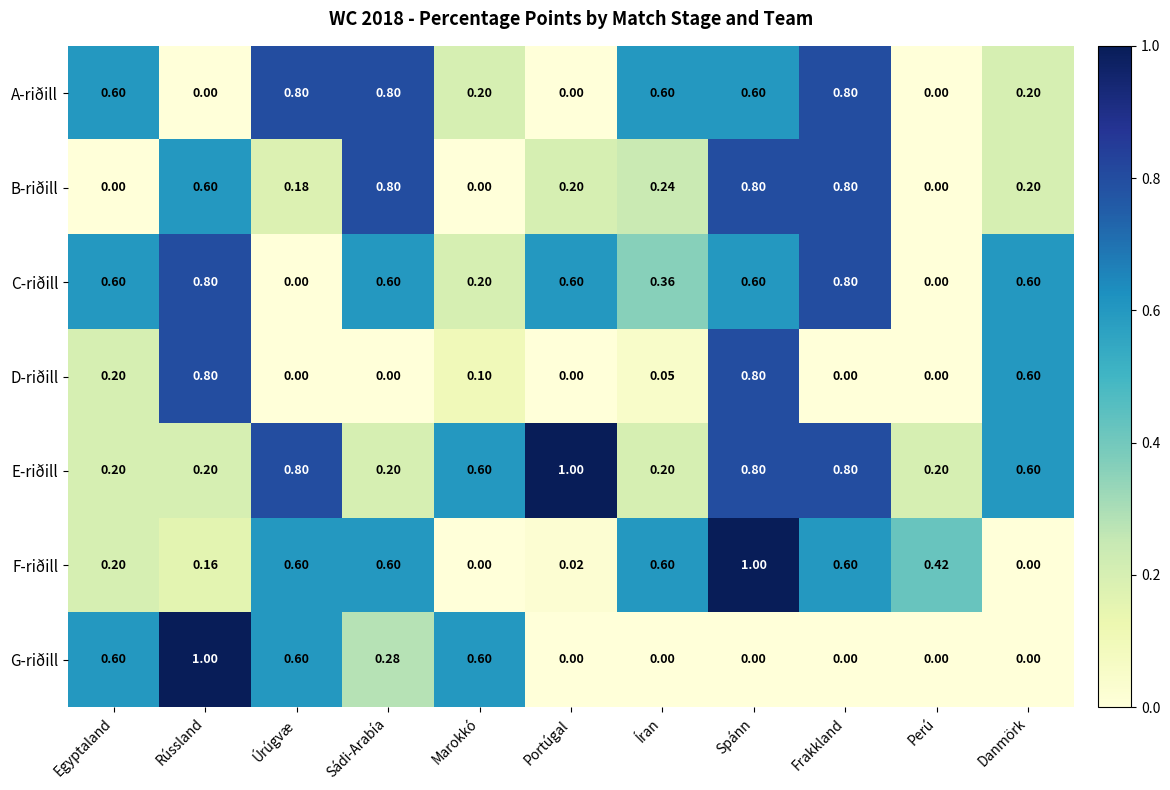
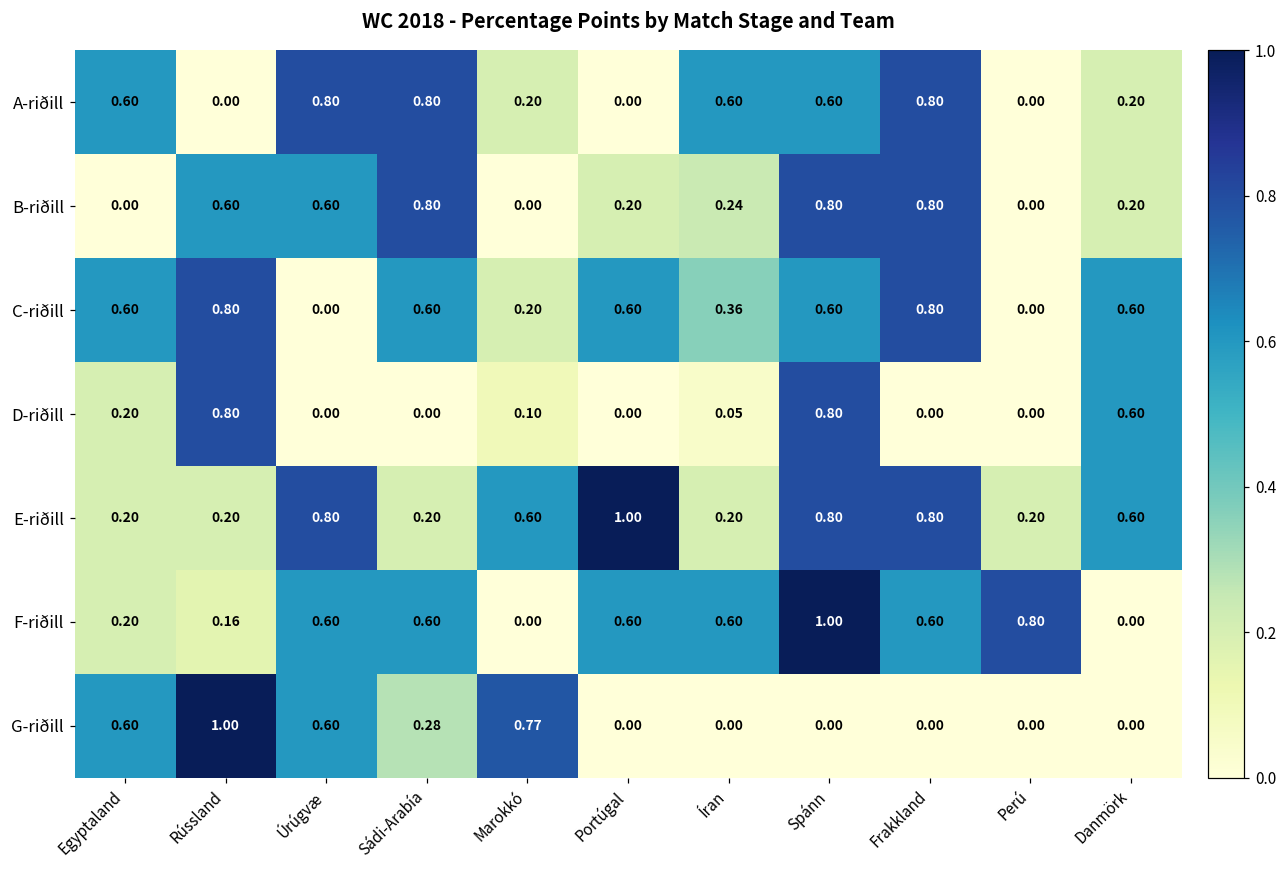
  {
    "A-riðill": {
      "Egyptaland": 0.60,
      "Rússland": 0.00,
      "Úrúgvæ": 0.80,
      "Sádi-Arabía": 0.80,
      "Marokkó": 0.20,
      "Portúgal": 0.00,
      "Íran": 0.60,
      "Spánn": 0.60,
      "Frakkland": 0.80,
      "Perú": 0.00,
      "Danmörk": 0.20
    },
    "B-riðill": {
      "Egyptaland": 0.00,
      "Rússland": 0.60,
-     "Úrúgvæ": 0.18,
+     "Úrúgvæ": 0.60,
      "Sádi-Arabía": 0.80,
      "Marokkó": 0.00,
      "Portúgal": 0.20,
      "Íran": 0.24,
      "Spánn": 0.80,
      "Frakkland": 0.80,
      "Perú": 0.00,
      "Danmörk": 0.20
    },
    "C-riðill": {
      "Egyptaland": 0.60,
      "Rússland": 0.80,
      "Úrúgvæ": 0.00,
      "Sádi-Arabía": 0.60,
      "Marokkó": 0.20,
      "Portúgal": 0.60,
      "Íran": 0.36,
      "Spánn": 0.60,
      "Frakkland": 0.80,
      "Perú": 0.00,
      "Danmörk": 0.60
    },
    "D-riðill": {
      "Egyptaland": 0.20,
      "Rússland": 0.80,
      "Úrúgvæ": 0.00,
      "Sádi-Arabía": 0.00,
      "Marokkó": 0.10,
      "Portúgal": 0.00,
      "Íran": 0.05,
      "Spánn": 0.80,
      "Frakkland": 0.00,
      "Perú": 0.00,
      "Danmörk": 0.60
    },
    "E-riðill": {
      "Egyptaland": 0.20,
      "Rússland": 0.20,
      "Úrúgvæ": 0.80,
      "Sádi-Arabía": 0.20,
      "Marokkó": 0.60,
      "Portúgal": 1.00,
      "Íran": 0.20,
      "Spánn": 0.80,
      "Frakkland": 0.80,
      "Perú": 0.20,
      "Danmörk": 0.60
    },
    "F-riðill": {
      "Egyptaland": 0.20,
      "Rússland": 0.16,
      "Úrúgvæ": 0.60,
      "Sádi-Arabía": 0.60,
      "Marokkó": 0.00,
-     "Portúgal": 0.02,
+     "Portúgal": 0.60,
      "Íran": 0.60,
      "Spánn": 1.00,
      "Frakkland": 0.60,
-     "Perú": 0.42,
+     "Perú": 0.80,
      "Danmörk": 0.00
    },
    "G-riðill": {
      "Egyptaland": 0.60,
      "Rússland": 1.00,
      "Úrúgvæ": 0.60,
      "Sádi-Arabía": 0.28,
-     "Marokkó": 0.60,
+     "Marokkó": 0.77,
      "Portúgal": 0.00,
      "Íran": 0.00,
      "Spánn": 0.00,
      "Frakkland": 0.00,
      "Perú": 0.00,
      "Danmörk": 0.00
    }
  }
